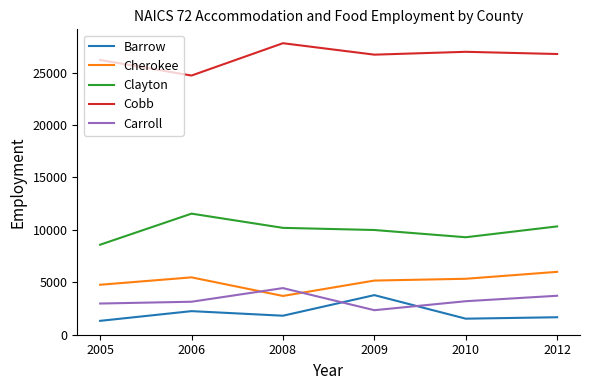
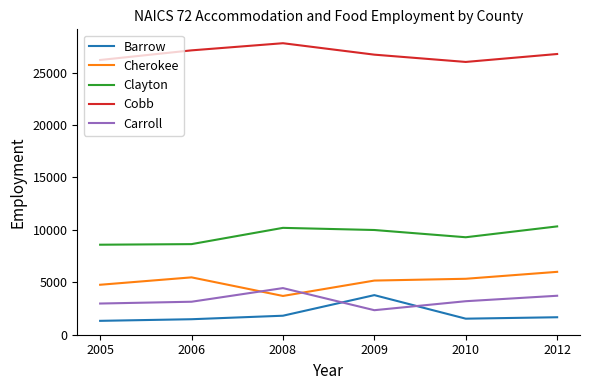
  {
    "Barrow": {
      "2005": 1300,
-     "2006": 2200,
+     "2006": 1500,
      "2008": 1800,
      "2009": 3800,
      "2010": 1500,
      "2012": 1600
    },
    "Cherokee": {
      "2005": 4700,
      "2006": 5500,
      "2008": 3700,
      "2009": 5100,
      "2010": 5300,
      "2012": 6000
    },
    "Clayton": {
      "2005": 8600,
-     "2006": 11500,
+     "2006": 8600,
      "2008": 10200,
      "2009": 10000,
      "2010": 9300,
      "2012": 10300
    },
    "Cobb": {
-     "2006": 24700,
+     "2006": 27100,
      "2008": 27800,
      "2009": 26700,
-     "2010": 27000,
+     "2010": 26000,
      "2012": 26800
    },
    "Carroll": {
      "2005": 3000,
      "2006": 3100,
      "2008": 4400,
      "2009": 2300,
      "2010": 3200,
      "2012": 3700
    }
  }
